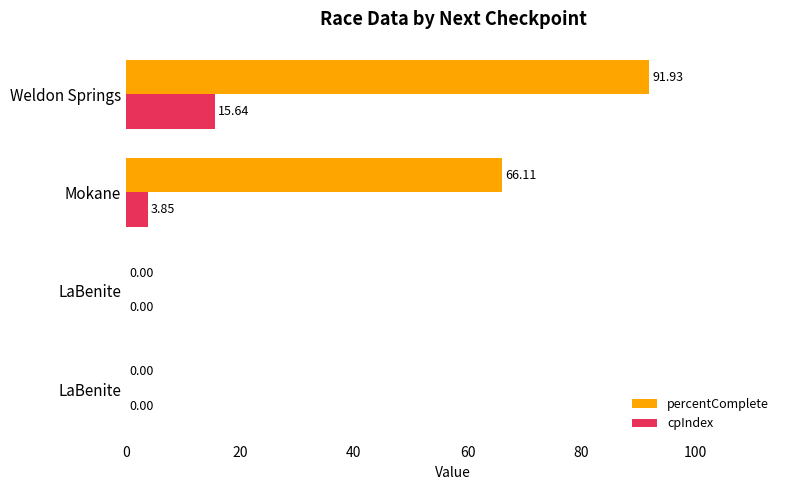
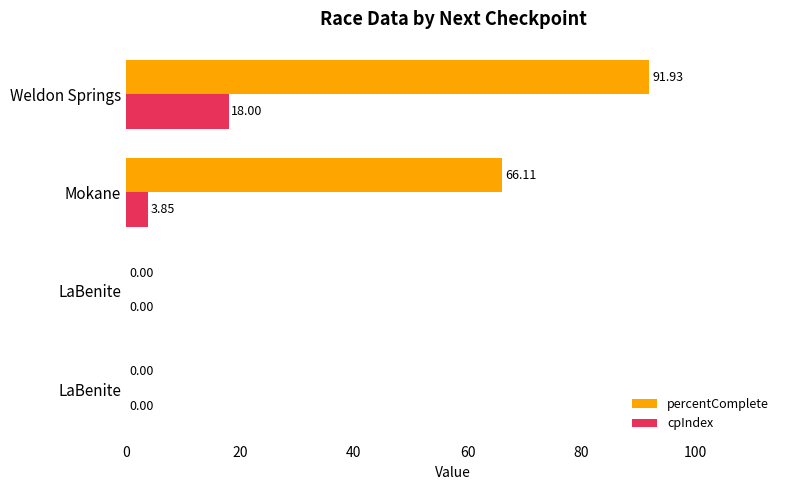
  {
    "percentComplete": {
      "Weldon Springs": 91.93,
      "Mokane": 66.11
    },
    "cpIndex": {
-     "Weldon Springs": 15.64,
+     "Weldon Springs": 18.00,
      "Mokane": 3.85
    }
  }
